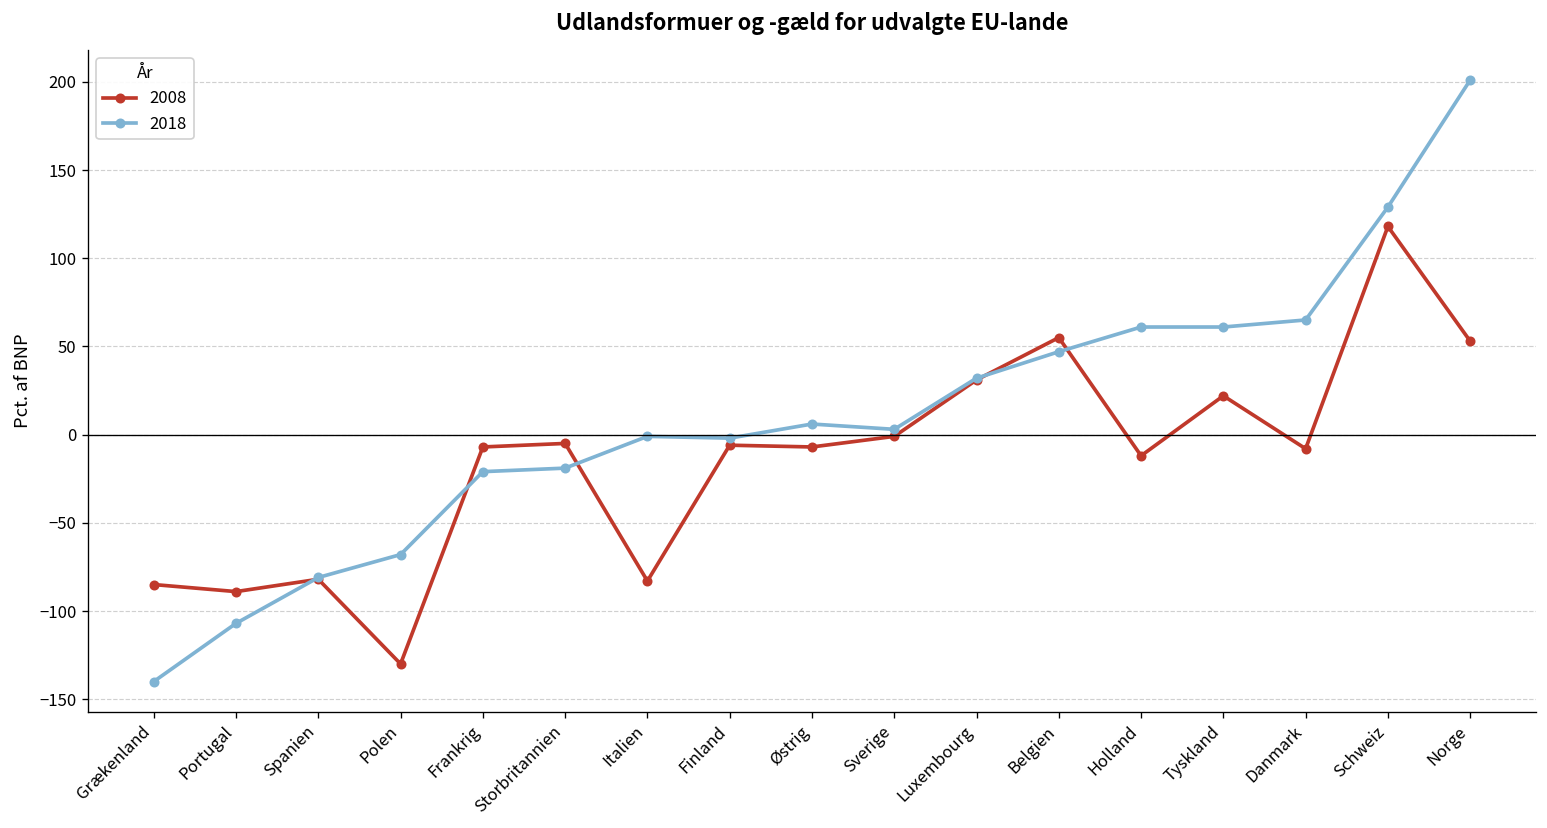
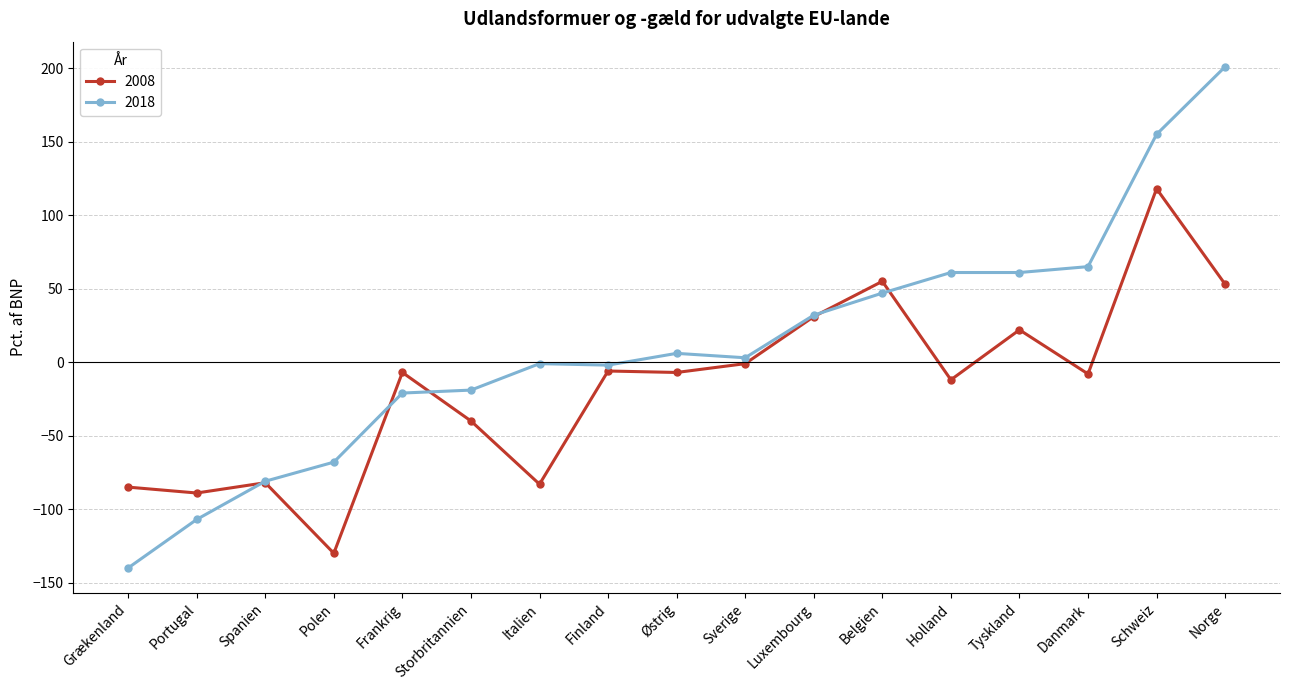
  {
    "2008": {
      "Grækenland": -85,
      "Portugal": -89,
      "Polen": -130,
      "Frankrig": -7,
-     "Storbritannien": -5,
+     "Storbritannien": -40,
      "Italien": -83,
      "Finland": -6,
      "Østrig": -7,
      "Sverige": -1,
      "Belgien": 55,
      "Holland": -12,
      "Tyskland": 22,
      "Danmark": -8,
      "Schweiz": 118,
      "Norge": 53
    },
    "2018": {
      "Grækenland": -140,
      "Portugal": -107,
      "Polen": -68,
      "Frankrig": -21,
      "Storbritannien": -19,
      "Italien": -1,
      "Finland": -2,
      "Østrig": 6,
      "Sverige": 3,
      "Belgien": 47,
      "Holland": 61,
      "Tyskland": 61,
      "Danmark": 65,
-     "Schweiz": 129,
+     "Schweiz": 155,
      "Norge": 201
    }
  }
